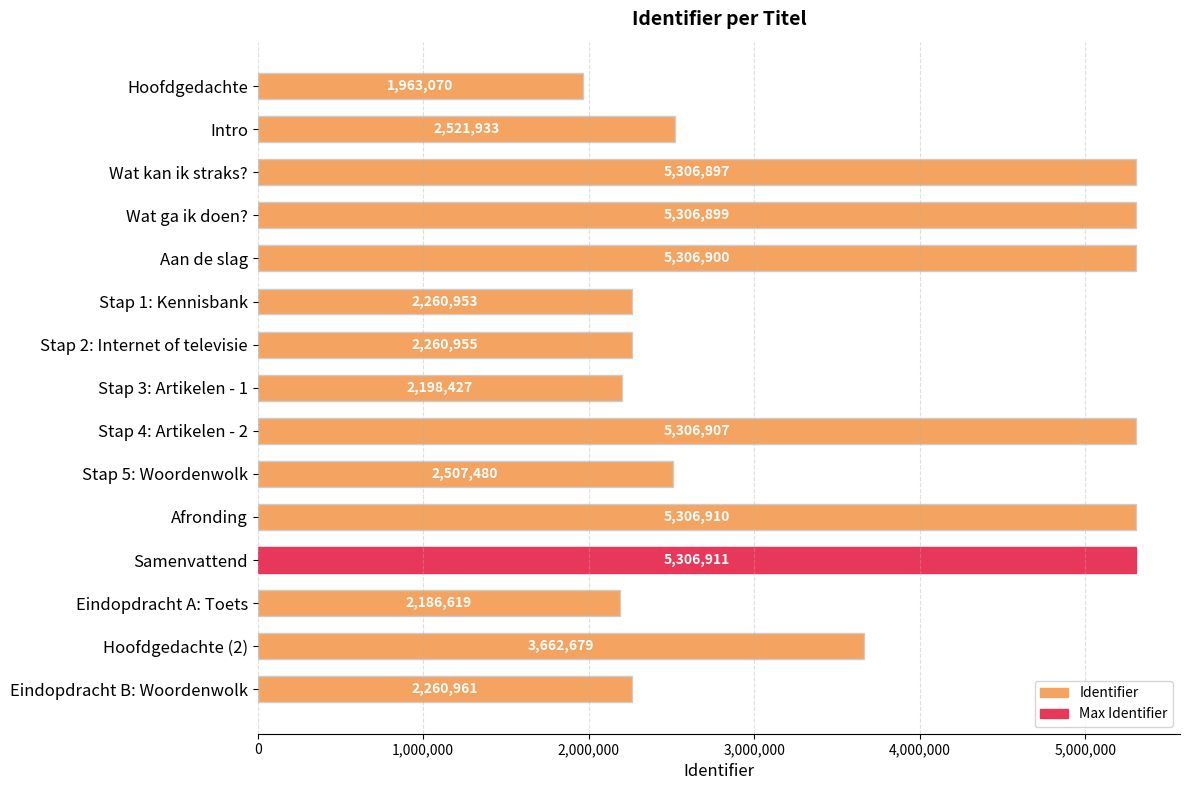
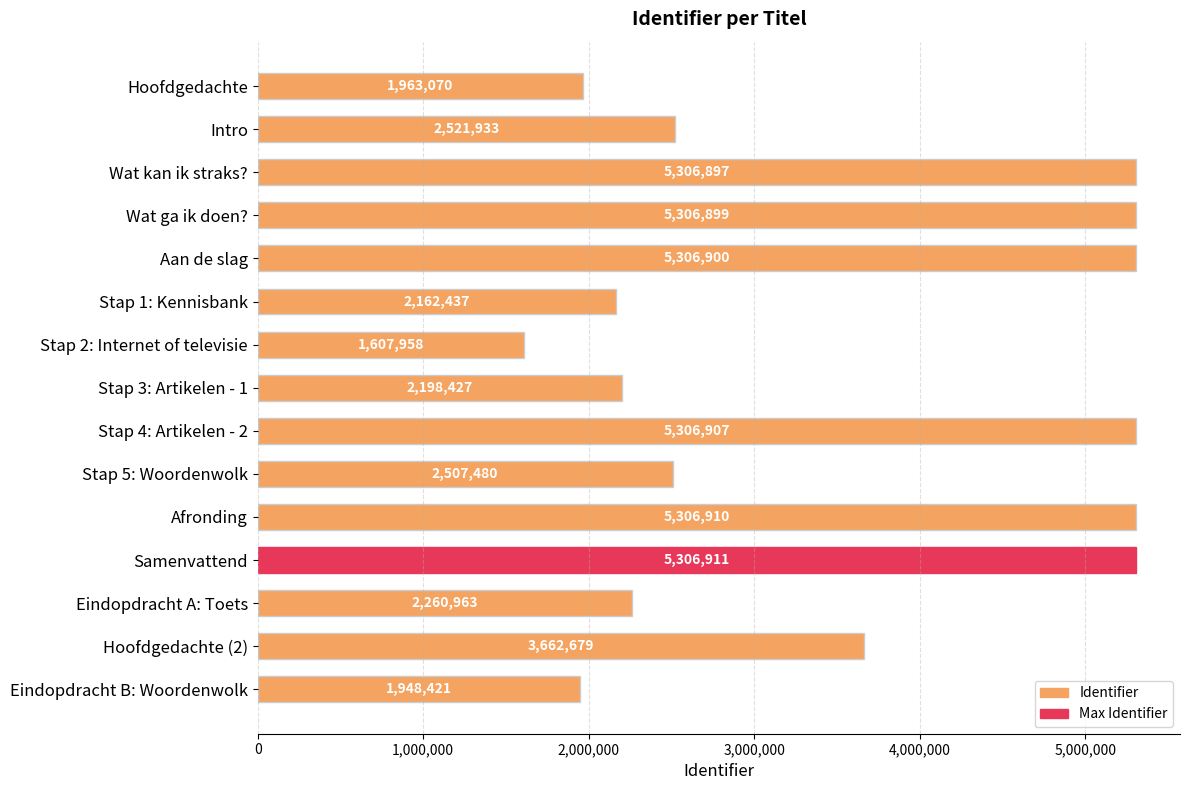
  {
    "Hoofdgedachte": "1,963,070",
    "Intro": "2,521,933",
    "Wat kan ik straks?": "5,306,897",
    "Wat ga ik doen?": "5,306,899",
    "Aan de slag": "5,306,900",
-   "Stap 1: Kennisbank": "2,260,953",
-   "Stap 2: Internet of televisie": "2,260,955",
+   "Stap 1: Kennisbank": "2,162,437",
+   "Stap 2: Internet of televisie": "1,607,958",
    "Stap 3: Artikelen - 1": "2,198,427",
    "Stap 4: Artikelen - 2": "5,306,907",
    "Stap 5: Woordenwolk": "2,507,480",
    "Afronding": "5,306,910",
    "Samenvattend": "5,306,911",
-   "Eindopdracht A: Toets": "2,186,619",
+   "Eindopdracht A: Toets": "2,260,963",
    "Hoofdgedachte (2)": "3,662,679",
-   "Eindopdracht B: Woordenwolk": "2,260,961"
+   "Eindopdracht B: Woordenwolk": "1,948,421"
  }
